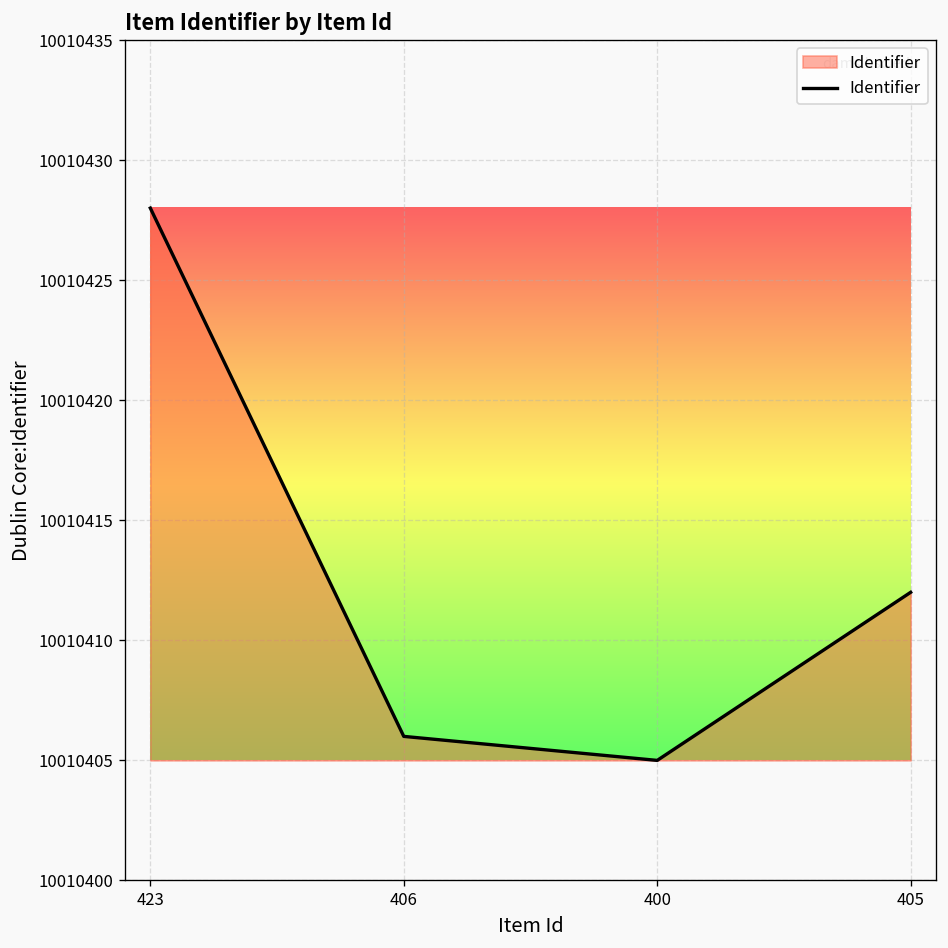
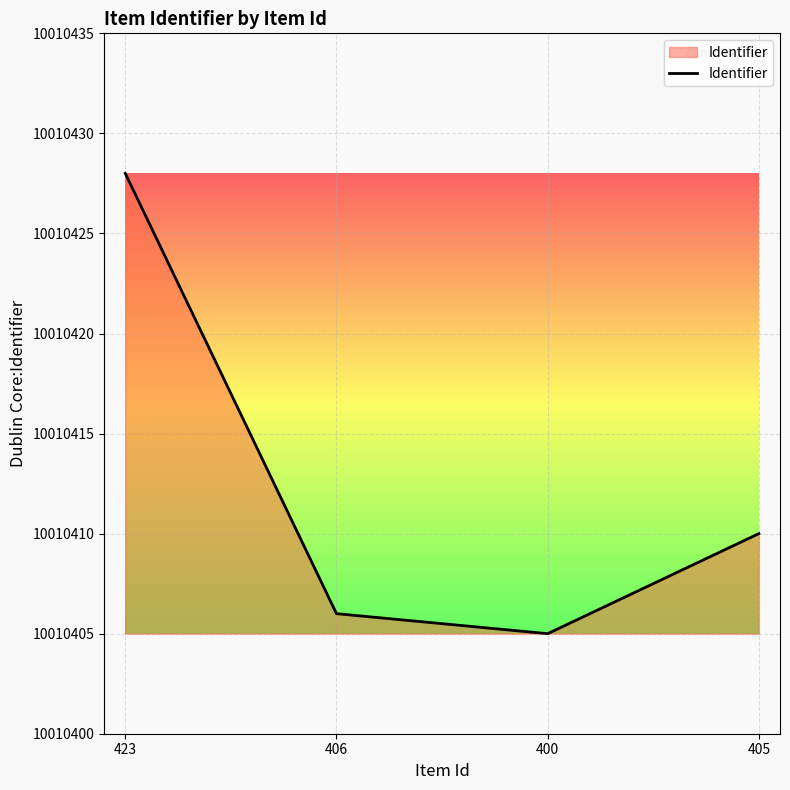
  {
    "423": 10010428,
    "406": 10010406,
    "400": 10010405,
-   "405": 10010412
+   "405": 10010410
  }
